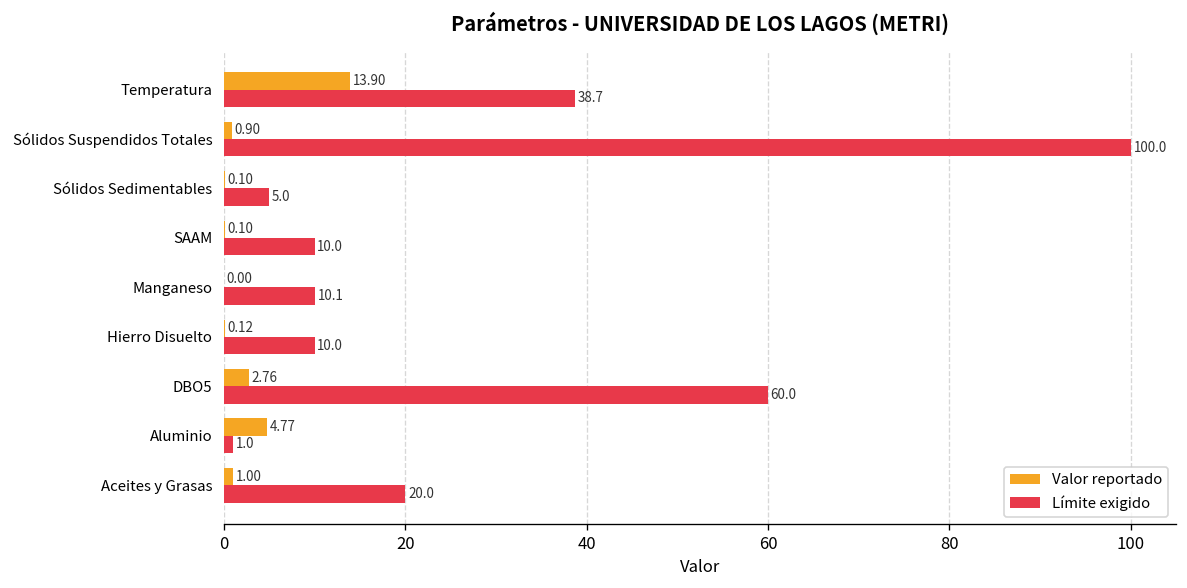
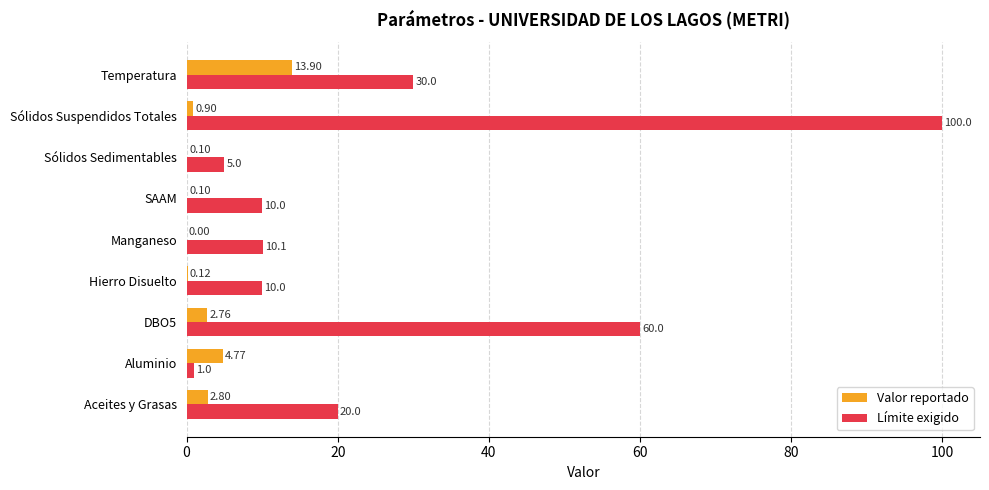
  {
    "Valor reportado": {
      "Temperatura": 13.90,
      "Sólidos Suspendidos Totales": 0.90,
      "Sólidos Sedimentables": 0.10,
      "SAAM": 0.10,
      "Manganeso": 0.00,
      "Hierro Disuelto": 0.12,
      "DBO5": 2.76,
      "Aluminio": 4.77,
-     "Aceites y Grasas": 1.00
+     "Aceites y Grasas": 2.80
    },
    "Límite exigido": {
-     "Temperatura": 38.7,
+     "Temperatura": 30.0,
      "Sólidos Suspendidos Totales": 100.0,
      "Sólidos Sedimentables": 5.0,
      "SAAM": 10.0,
      "Manganeso": 10.1,
      "Hierro Disuelto": 10.0,
      "DBO5": 60.0,
      "Aluminio": 1.0,
      "Aceites y Grasas": 20.0
    }
  }
